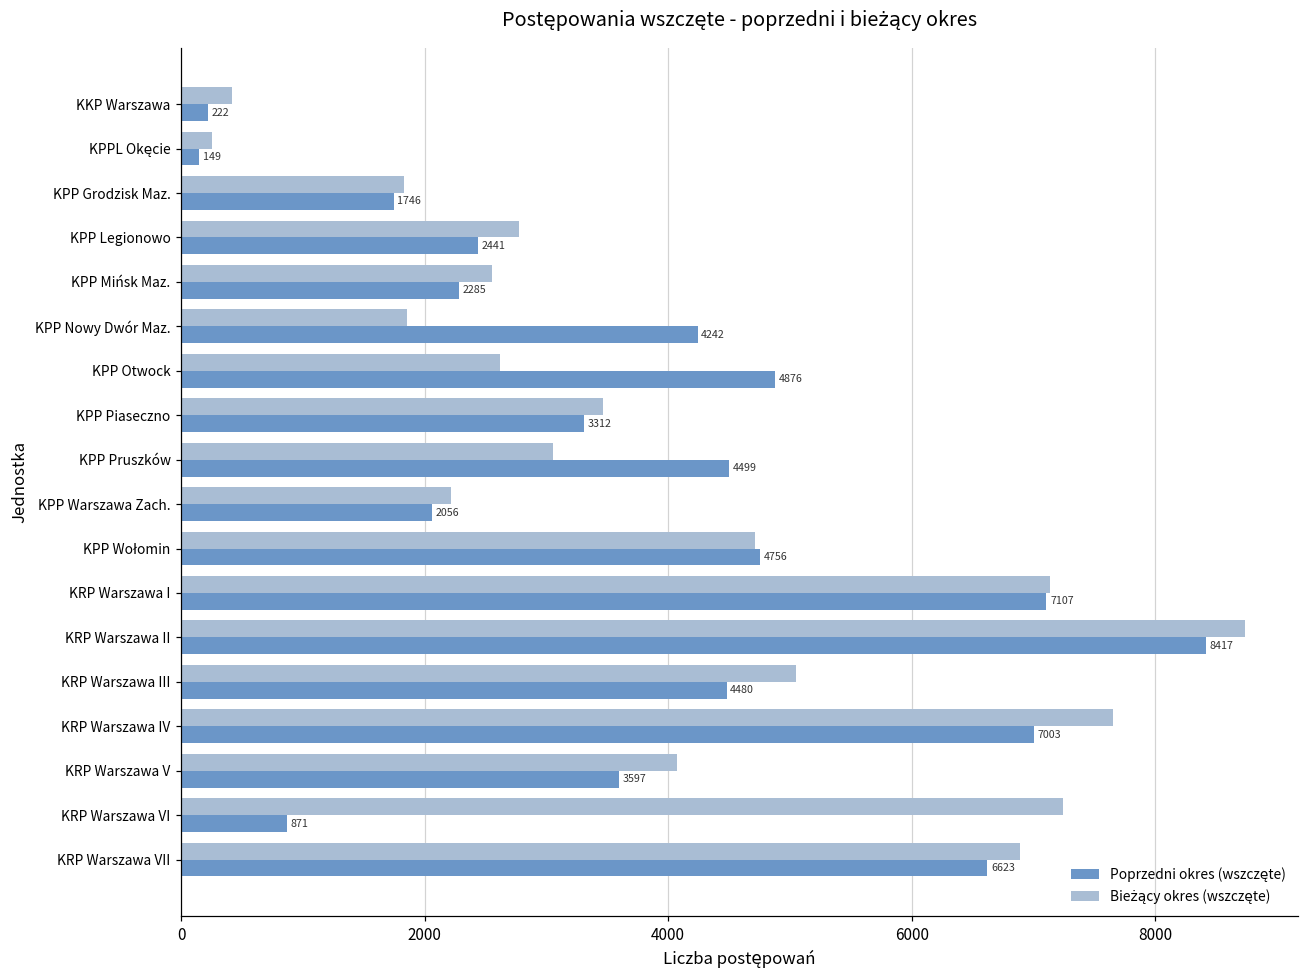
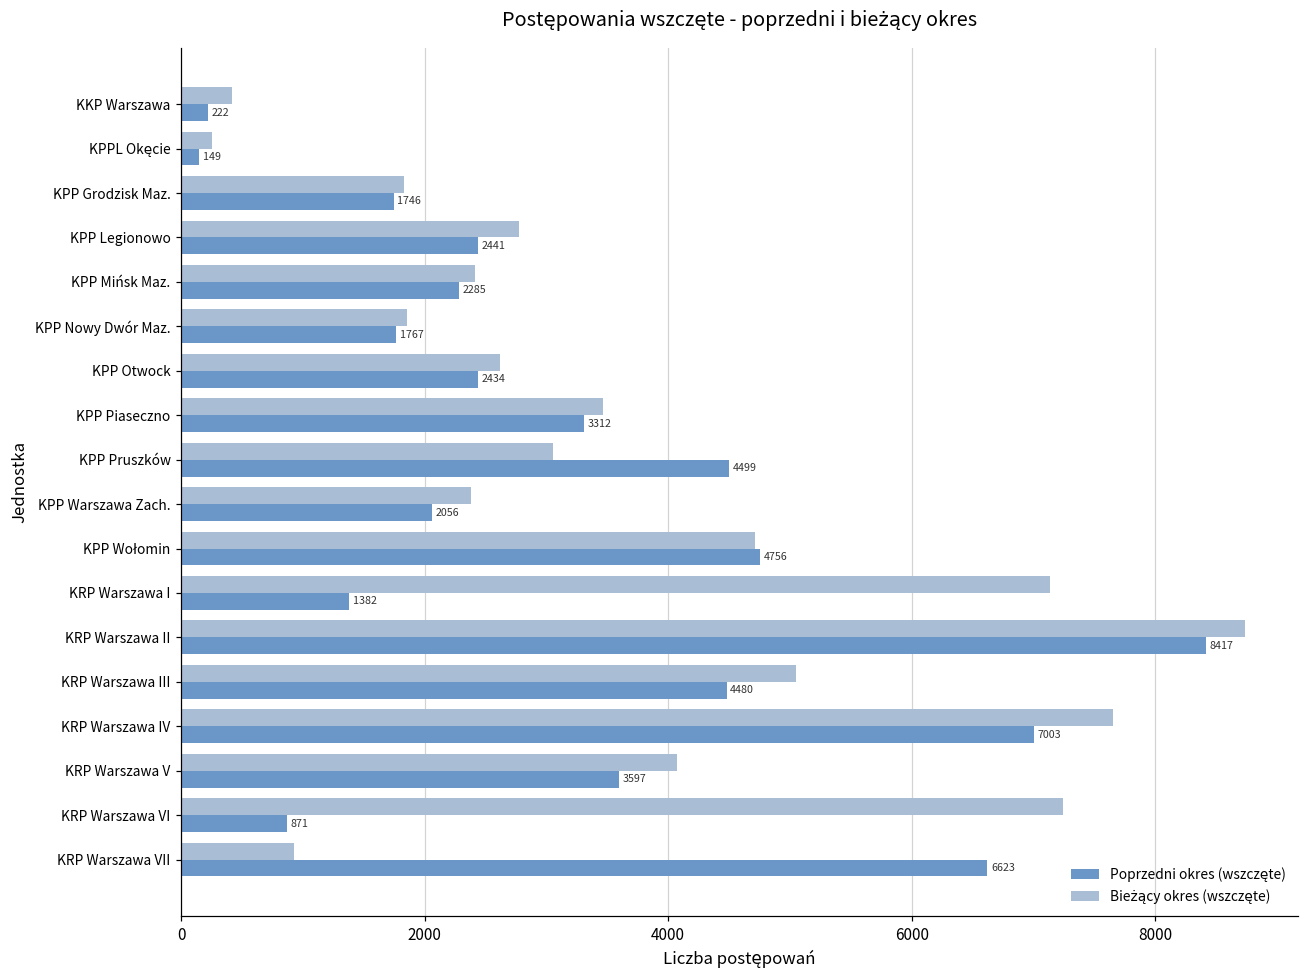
  {
    "Poprzedni okres (wszczęte)": {
      "KKP Warszawa": 222,
      "KPPL Okęcie": 149,
      "KPP Grodzisk Maz.": 1746,
      "KPP Legionowo": 2441,
      "KPP Mińsk Maz.": 2285,
-     "KPP Nowy Dwór Maz.": 4242,
-     "KPP Otwock": 4876,
+     "KPP Nowy Dwór Maz.": 1767,
+     "KPP Otwock": 2434,
      "KPP Piaseczno": 3312,
      "KPP Pruszków": 4499,
      "KPP Warszawa Zach.": 2056,
      "KPP Wołomin": 4756,
-     "KRP Warszawa I": 7107,
+     "KRP Warszawa I": 1382,
      "KRP Warszawa II": 8417,
      "KRP Warszawa III": 4480,
      "KRP Warszawa IV": 7003,
      "KRP Warszawa V": 3597,
      "KRP Warszawa VI": 871,
      "KRP Warszawa VII": 6623
    },
    "Bieżący okres (wszczęte)": {
      "KKP Warszawa": 420,
      "KPPL Okęcie": 250,
      "KPP Grodzisk Maz.": 1830,
      "KPP Legionowo": 2780,
-     "KPP Mińsk Maz.": 2550,
+     "KPP Mińsk Maz.": 2410,
      "KPP Nowy Dwór Maz.": 1860,
      "KPP Otwock": 2620,
      "KPP Piaseczno": 3460,
      "KPP Pruszków": 3050,
-     "KPP Warszawa Zach.": 2220,
+     "KPP Warszawa Zach.": 2380,
      "KPP Wołomin": 4710,
      "KRP Warszawa I": 7140,
      "KRP Warszawa II": 8740,
      "KRP Warszawa III": 5050,
      "KRP Warszawa IV": 7650,
      "KRP Warszawa V": 4070,
      "KRP Warszawa VI": 7240,
-     "KRP Warszawa VII": 6890
+     "KRP Warszawa VII": 930
    }
  }
